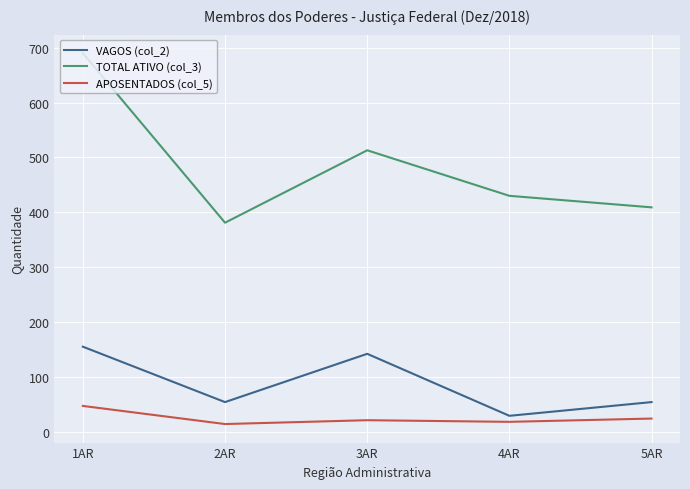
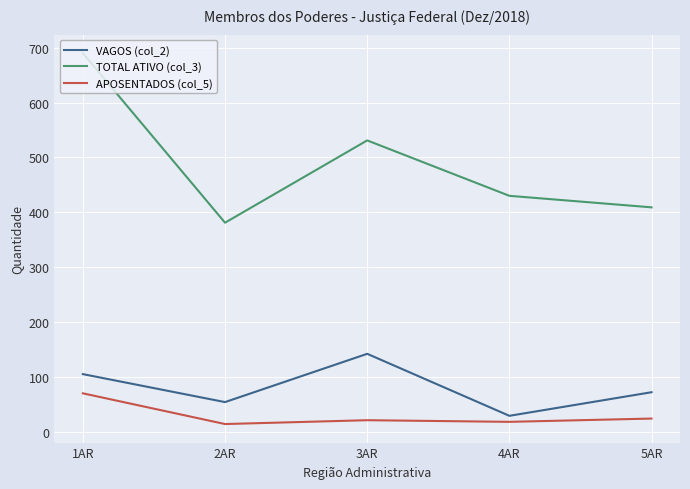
  {
    "VAGOS (col_2)": {
-     "1AR": 160,
+     "1AR": 110,
      "2AR": 50,
      "3AR": 140,
      "4AR": 30,
-     "5AR": 50
+     "5AR": 70
    },
    "TOTAL ATIVO (col_3)": {
      "2AR": 380,
-     "3AR": 510,
+     "3AR": 530,
      "4AR": 430,
      "5AR": 410
    },
    "APOSENTADOS (col_5)": {
-     "1AR": 50,
+     "1AR": 70,
      "2AR": 10,
      "3AR": 20,
      "4AR": 20,
      "5AR": 20
    }
  }
